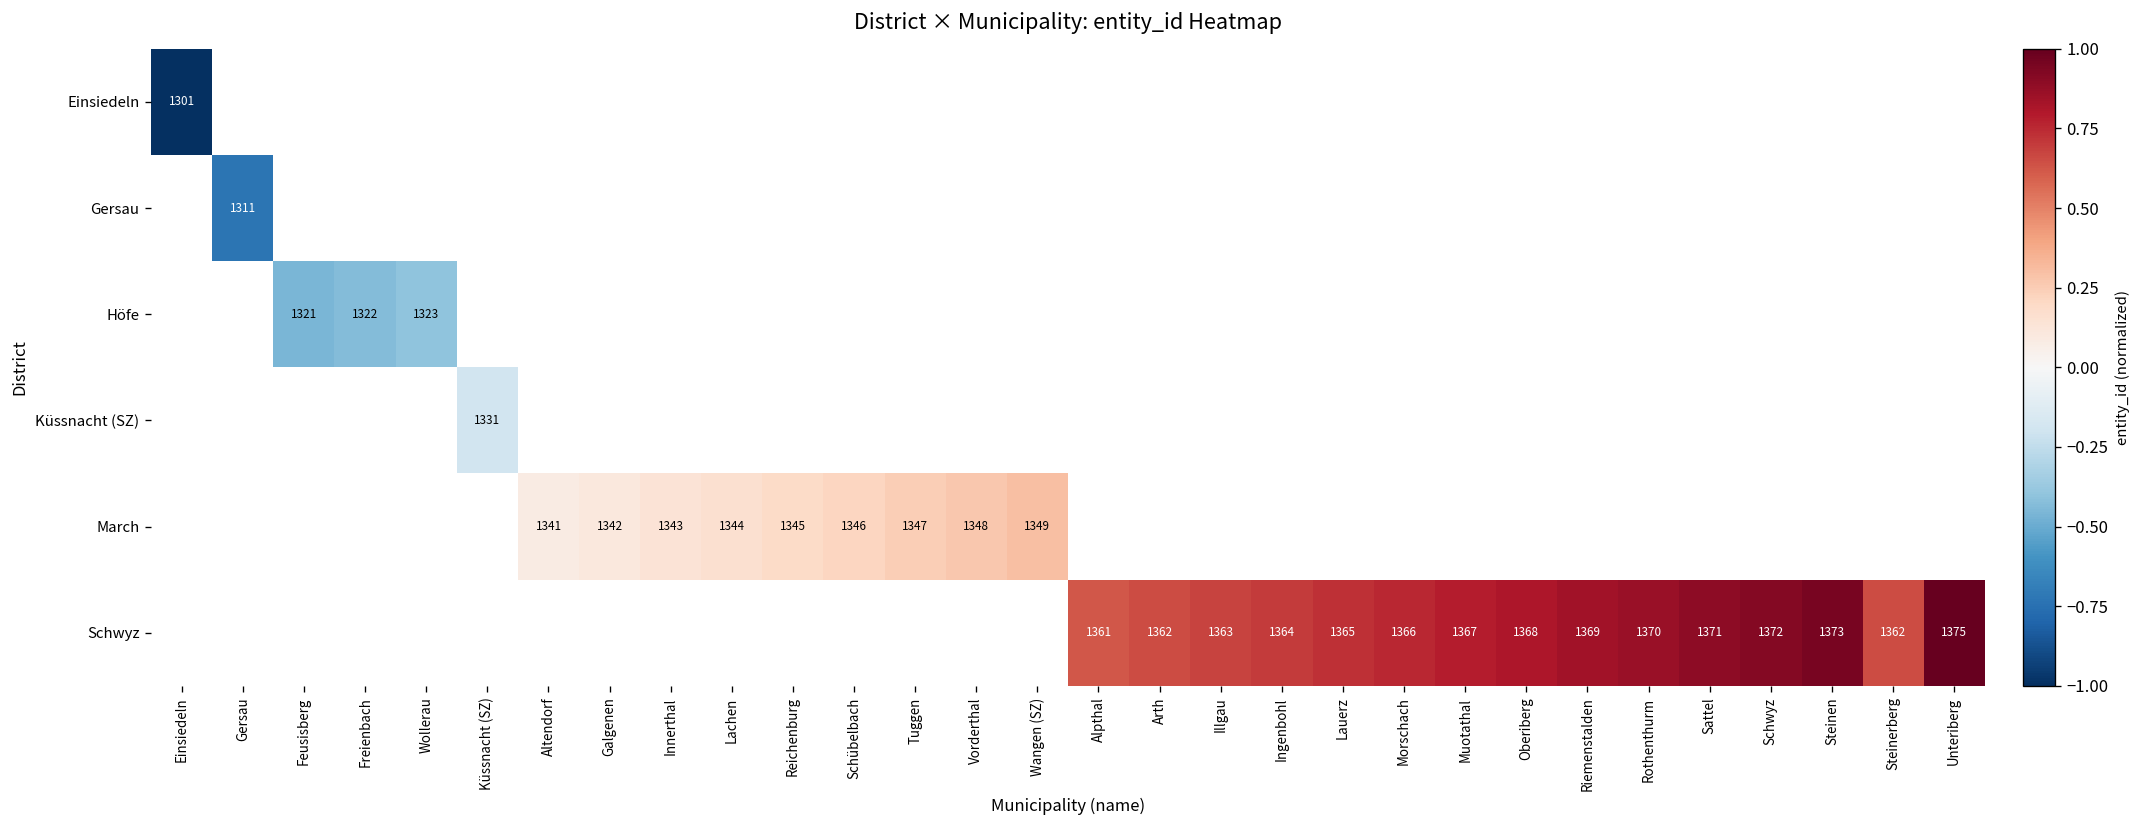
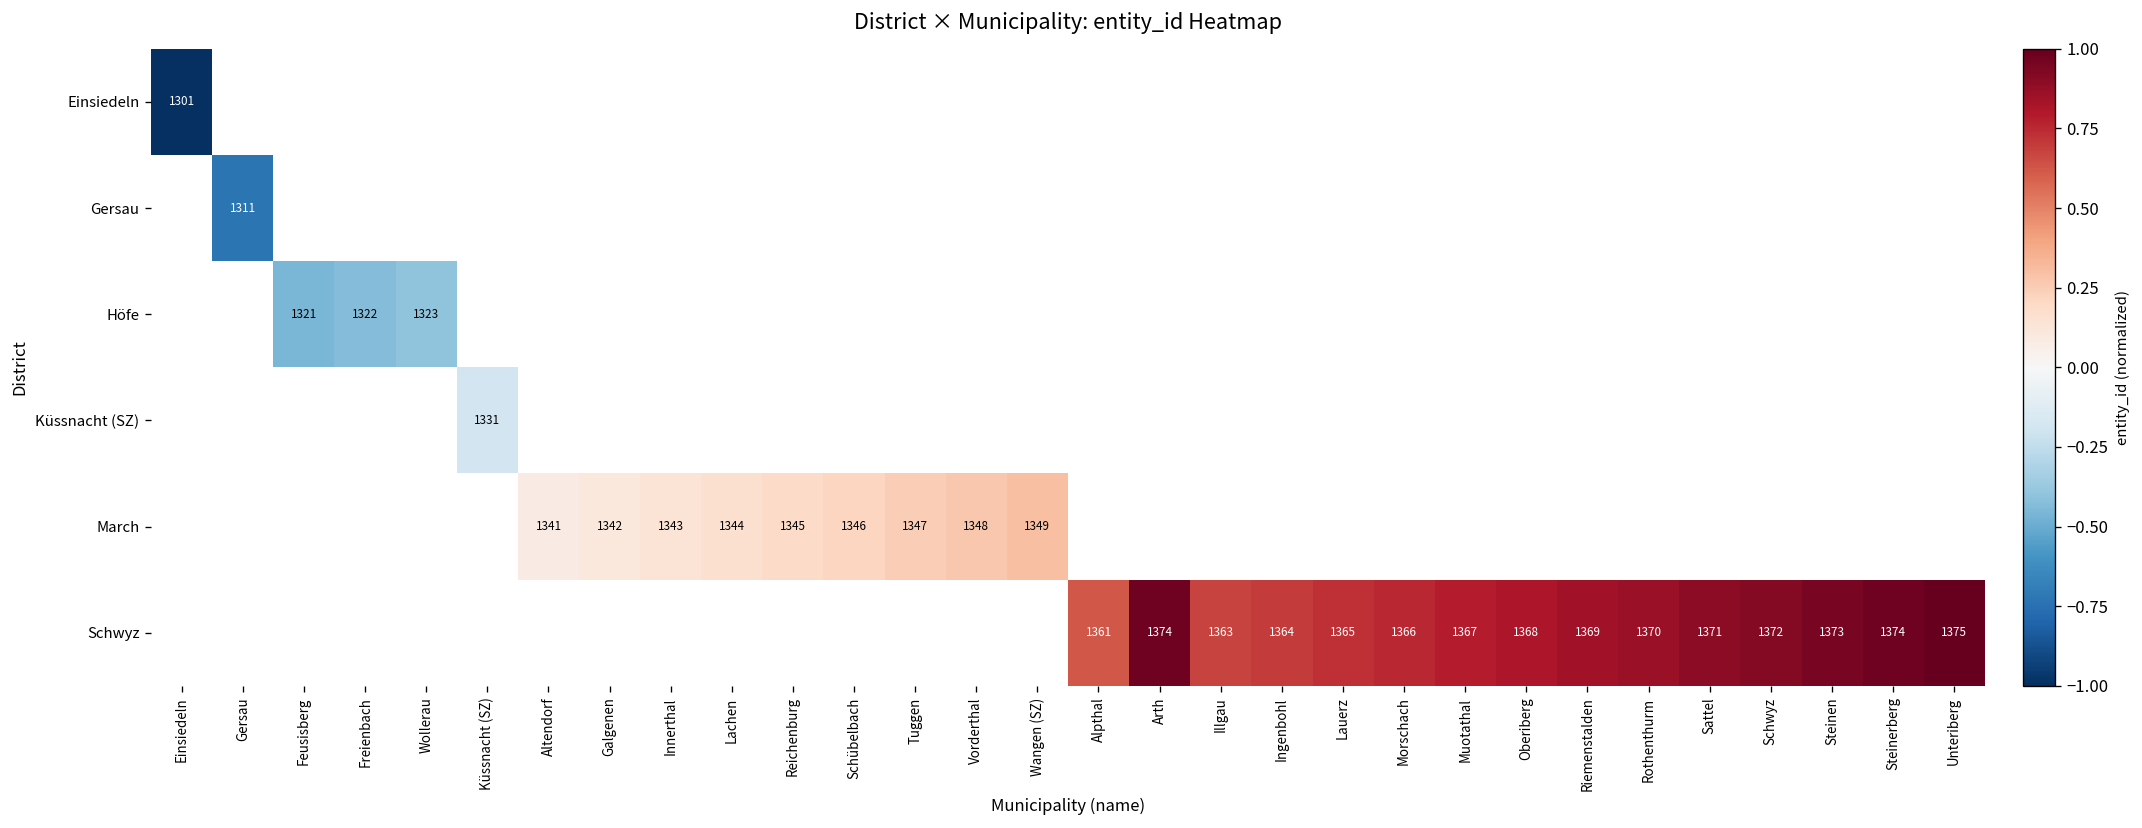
  {
    "Einsiedeln": {
      "Einsiedeln": 1301
    },
    "Gersau": {
      "Gersau": 1311
    },
    "Höfe": {
      "Feusisberg": 1321,
      "Freienbach": 1322,
      "Wollerau": 1323
    },
    "Küssnacht (SZ)": {
      "Küssnacht (SZ)": 1331
    },
    "March": {
      "Altendorf": 1341,
      "Galgenen": 1342,
      "Innerthal": 1343,
      "Lachen": 1344,
      "Reichenburg": 1345,
      "Schübelbach": 1346,
      "Tuggen": 1347,
      "Vorderthal": 1348,
      "Wangen (SZ)": 1349
    },
    "Schwyz": {
      "Alpthal": 1361,
-     "Arth": 1362,
+     "Arth": 1374,
      "Illgau": 1363,
      "Ingenbohl": 1364,
      "Lauerz": 1365,
      "Morschach": 1366,
      "Muotathal": 1367,
      "Oberiberg": 1368,
      "Riemenstalden": 1369,
      "Rothenthurm": 1370,
      "Sattel": 1371,
      "Schwyz": 1372,
      "Steinen": 1373,
-     "Steinerberg": 1362,
+     "Steinerberg": 1374,
      "Unteriberg": 1375
    }
  }
